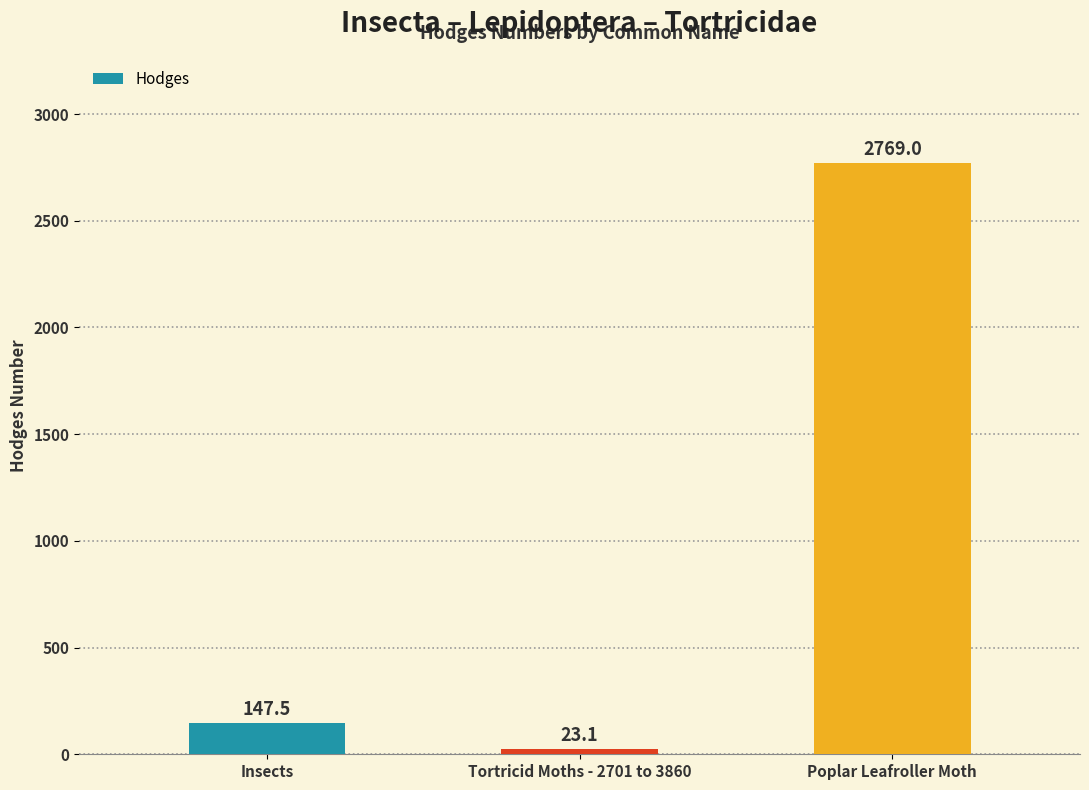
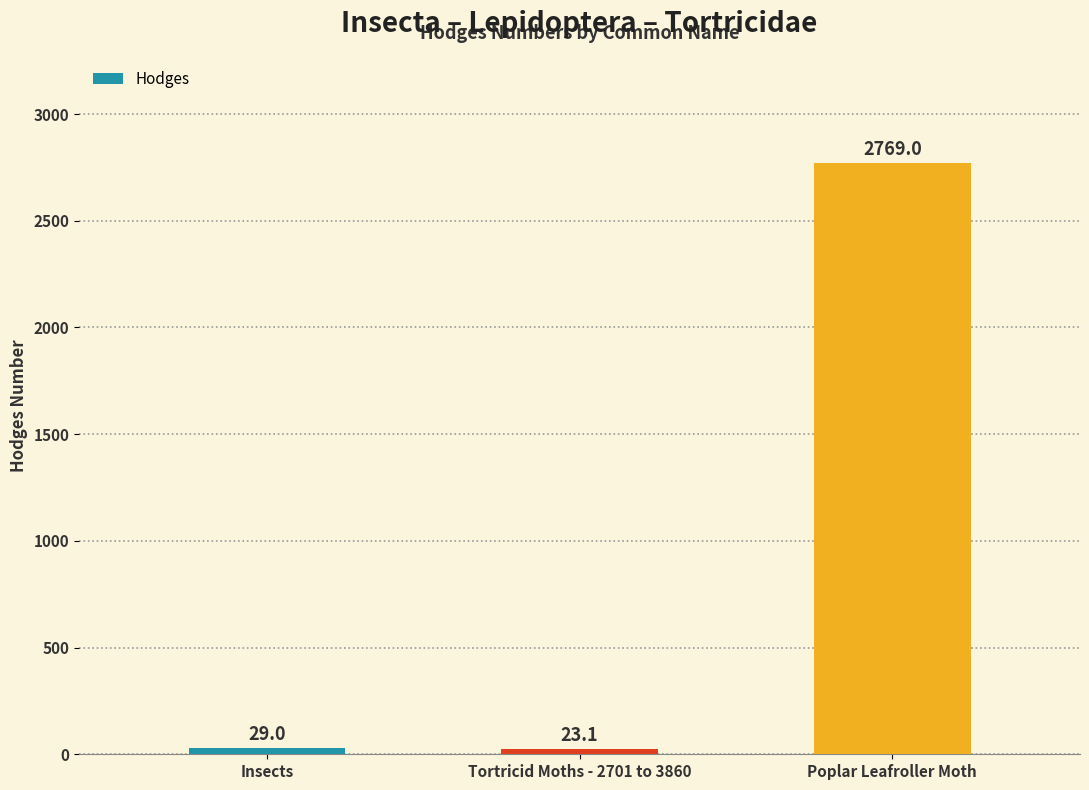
  {
-   "Insects": 147.5,
+   "Insects": 29.0,
    "Tortricid Moths - 2701 to 3860": 23.1,
    "Poplar Leafroller Moth": 2769.0
  }
